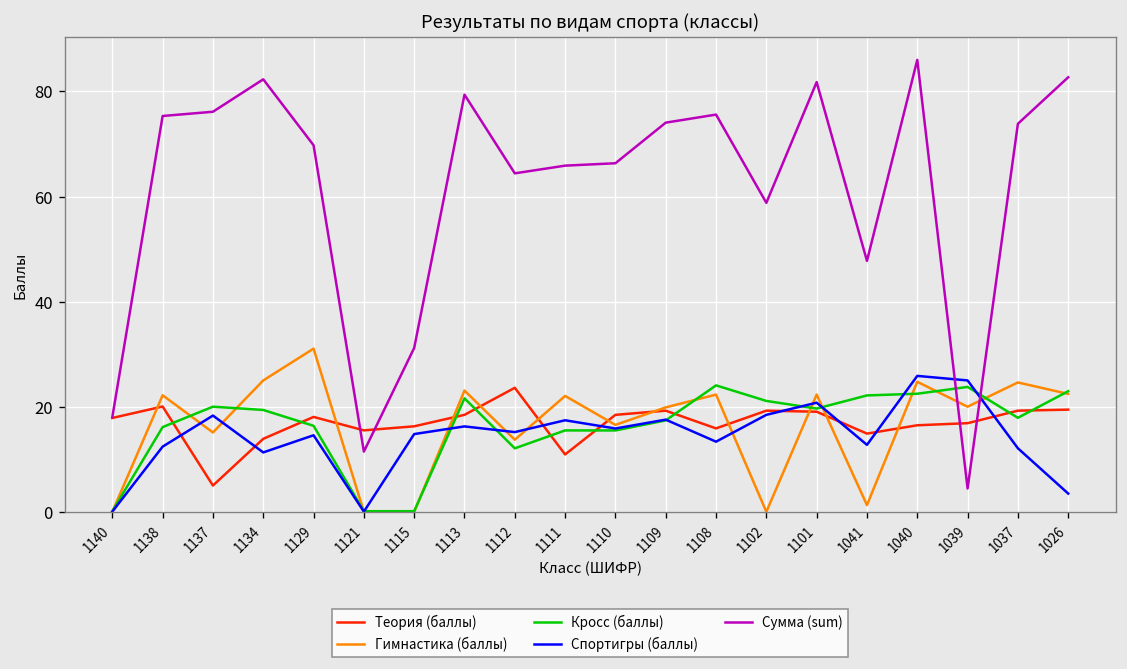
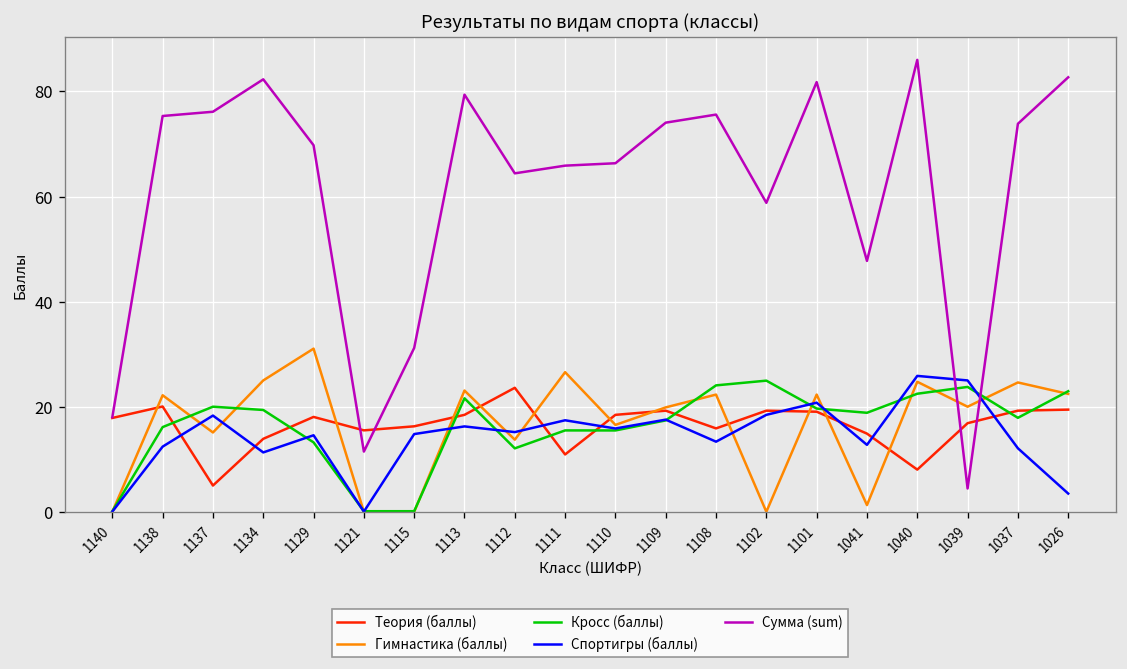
  {
    "Теория (баллы)": {
      "1138": 20,
      "1137": 5,
      "1134": 14,
      "1129": 18,
      "1121": 16,
      "1115": 16,
      "1113": 18,
      "1112": 24,
      "1111": 11,
      "1110": 18,
      "1109": 19,
      "1108": 16,
      "1102": 19,
      "1101": 19,
      "1041": 15,
-     "1040": 16,
+     "1040": 8,
      "1039": 17,
      "1037": 19,
      "1026": 19
    },
    "Гимнастика (баллы)": {
      "1138": 22,
      "1137": 15,
      "1134": 25,
      "1129": 31,
      "1113": 23,
      "1112": 14,
-     "1111": 22,
+     "1111": 27,
      "1110": 17,
      "1109": 20,
      "1108": 22,
      "1102": 0,
      "1101": 22,
      "1041": 1,
      "1040": 25,
      "1039": 20,
      "1037": 25
    },
    "Кросс (баллы)": {
      "1138": 16,
      "1137": 20,
      "1134": 19,
-     "1129": 16,
+     "1129": 13,
      "1113": 22,
      "1112": 12,
      "1111": 15,
      "1108": 24,
-     "1102": 21,
+     "1102": 25,
      "1101": 20,
-     "1041": 22,
+     "1041": 19,
      "1040": 22,
      "1039": 24,
      "1037": 18
    },
    "Спортигры (баллы)": {
      "1138": 12,
      "1137": 18,
      "1134": 11,
      "1129": 15,
      "1115": 15,
      "1113": 16,
      "1112": 15,
      "1111": 17,
      "1108": 13,
      "1102": 18,
      "1101": 21,
      "1041": 13,
      "1040": 26,
      "1039": 25,
      "1037": 12,
      "1026": 3
    },
    "Сумма (sum)": {
      "1138": 75,
      "1137": 76,
      "1134": 82,
      "1129": 70,
      "1121": 11,
      "1115": 31,
      "1113": 79,
      "1112": 64,
      "1111": 66,
      "1110": 66,
      "1109": 74,
      "1108": 76,
      "1102": 59,
      "1101": 82,
      "1041": 48,
      "1040": 86,
      "1039": 4,
      "1037": 74,
      "1026": 83
    }
  }
